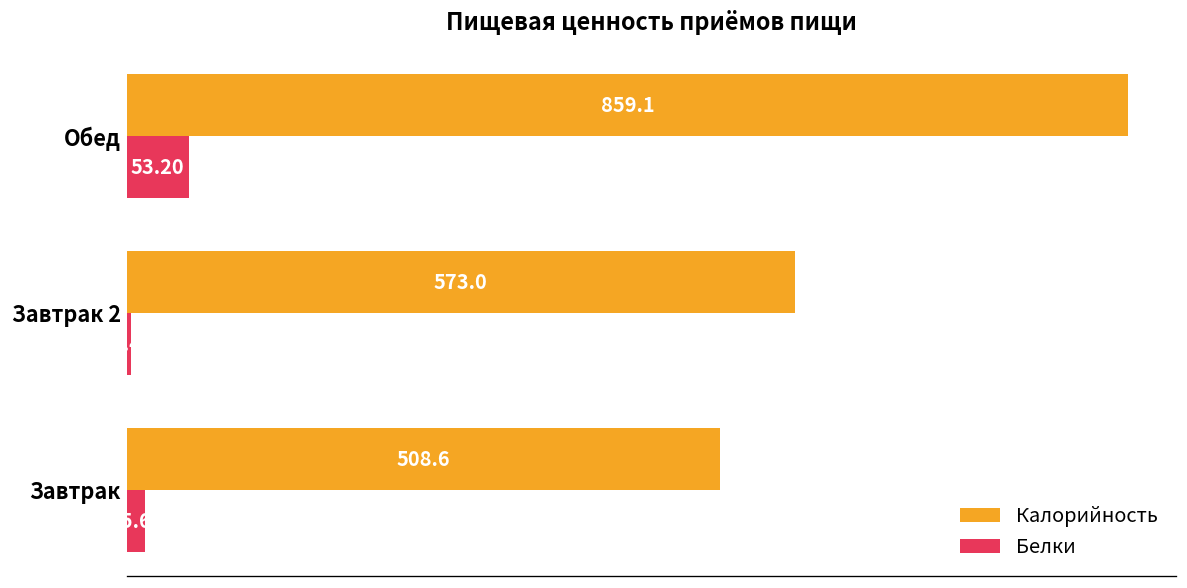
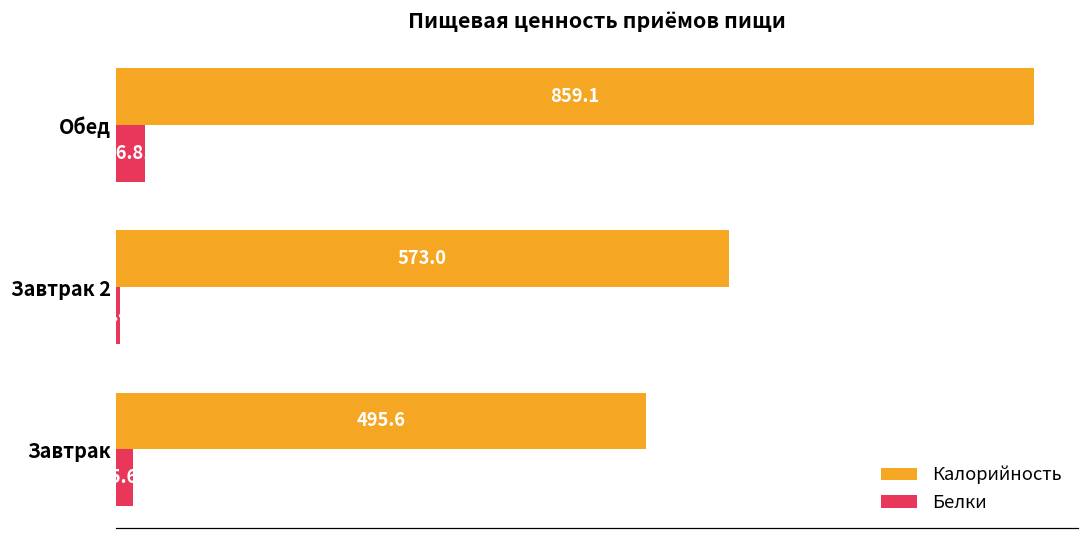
  {
    "Калорийность": {
      "Обед": 859.1,
      "Завтрак 2": 573.0,
-     "Завтрак": 508.6
+     "Завтрак": 495.6
    },
    "Белки": {
-     "Обед": 53.20
+     "Обед": 26.81
    }
  }
